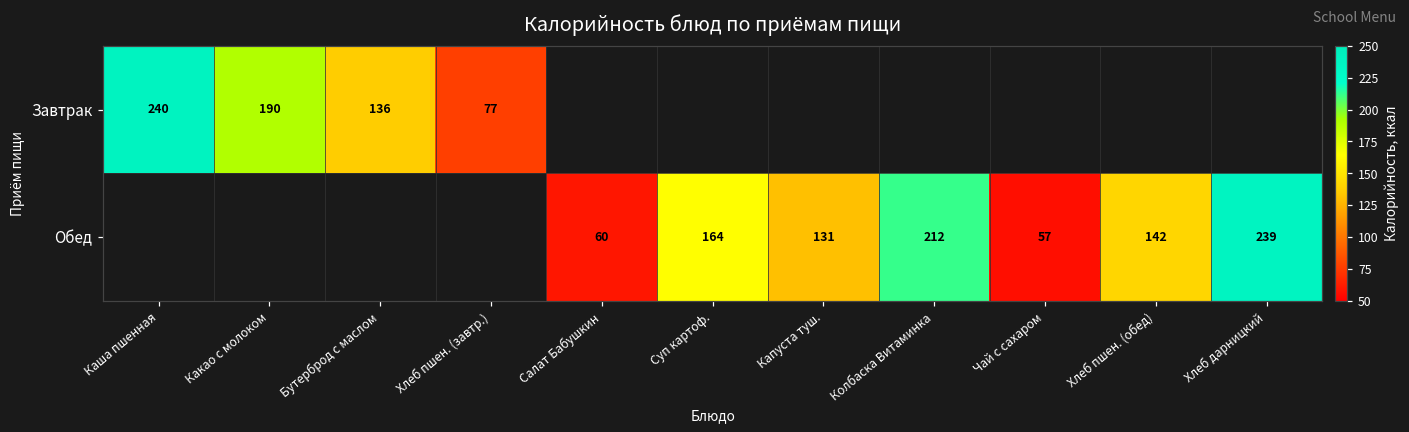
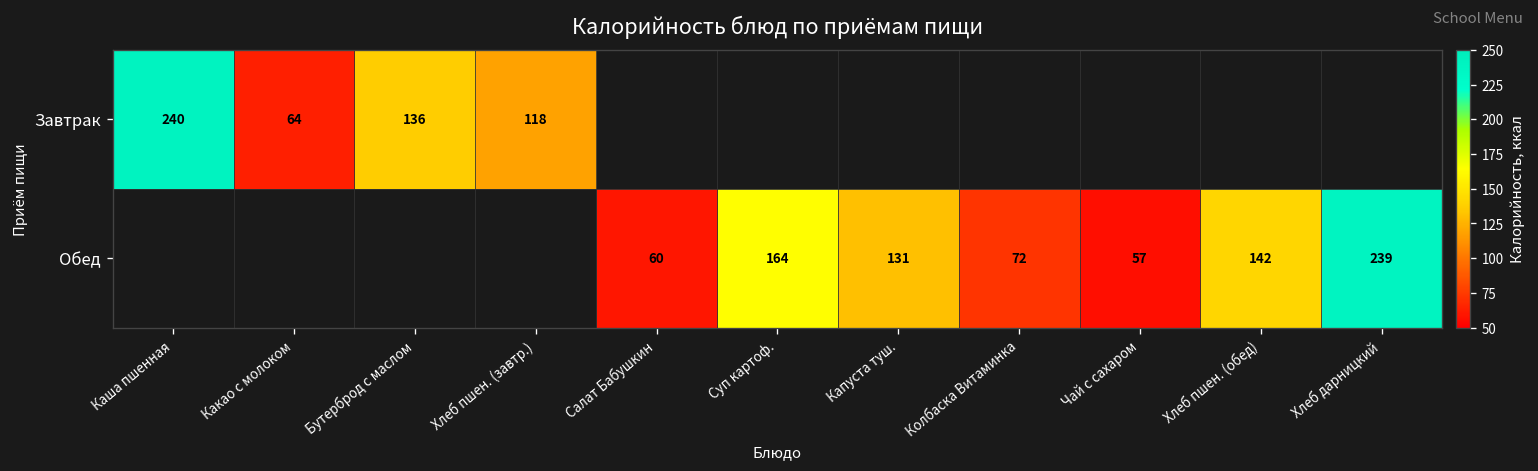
  {
    "Завтрак": {
      "Каша пшенная": 240,
-     "Какао с молоком": 190,
+     "Какао с молоком": 64,
      "Бутерброд с маслом": 136,
-     "Хлеб пшен. (завтр.)": 77
+     "Хлеб пшен. (завтр.)": 118
    },
    "Обед": {
      "Салат Бабушкин": 60,
      "Суп картоф.": 164,
      "Капуста туш.": 131,
-     "Колбаска Витаминка": 212,
+     "Колбаска Витаминка": 72,
      "Чай с сахаром": 57,
      "Хлеб пшен. (обед)": 142,
      "Хлеб дарницкий": 239
    }
  }
